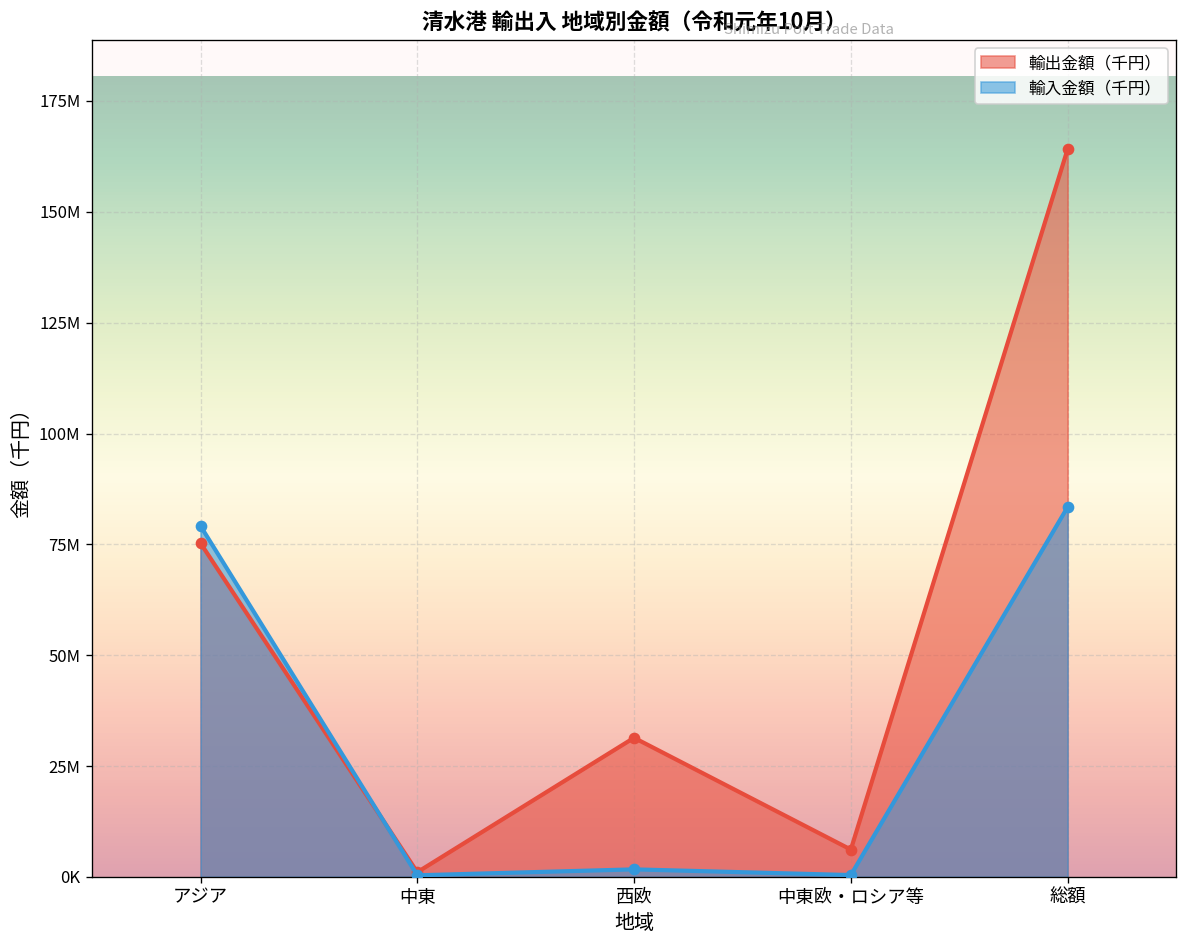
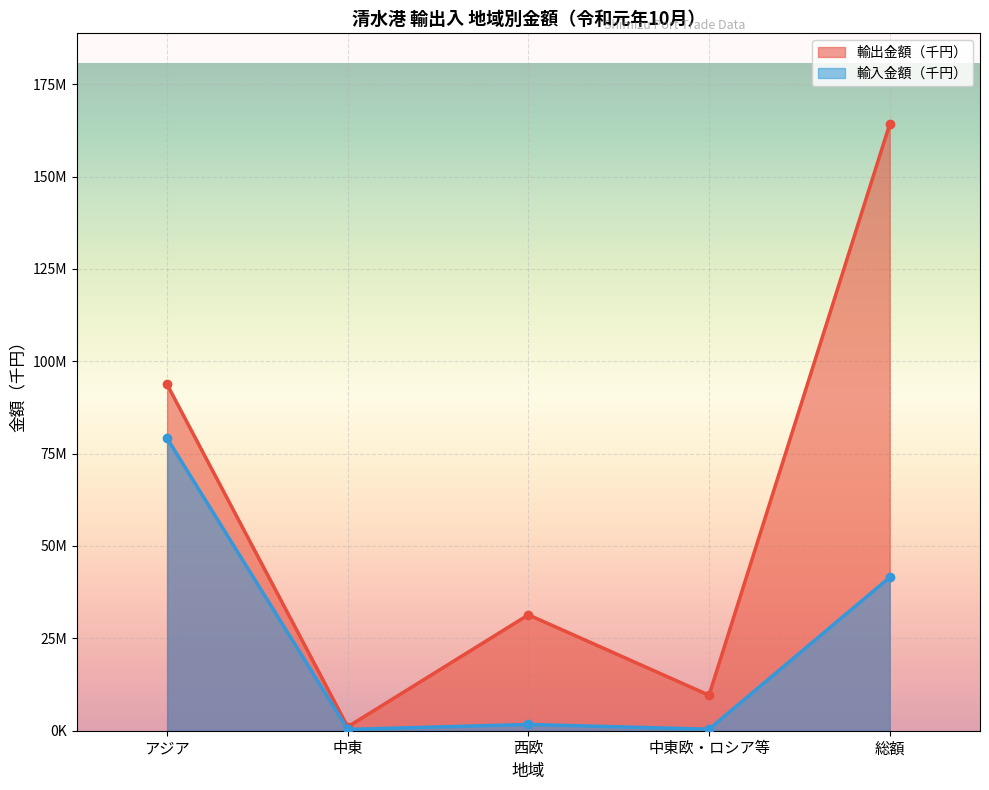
  {
    "輸出金額（千円）": {
-     "アジア": 75000000,
+     "アジア": 94000000,
      "中東": 1000000,
      "西欧": 31000000,
-     "中東欧・ロシア等": 6000000,
+     "中東欧・ロシア等": 10000000,
      "総額": 164000000
    },
    "輸入金額（千円）": {
      "アジア": 79000000,
      "中東": 0,
      "西欧": 2000000,
      "中東欧・ロシア等": 0,
-     "総額": 83000000
+     "総額": 42000000
    }
  }
